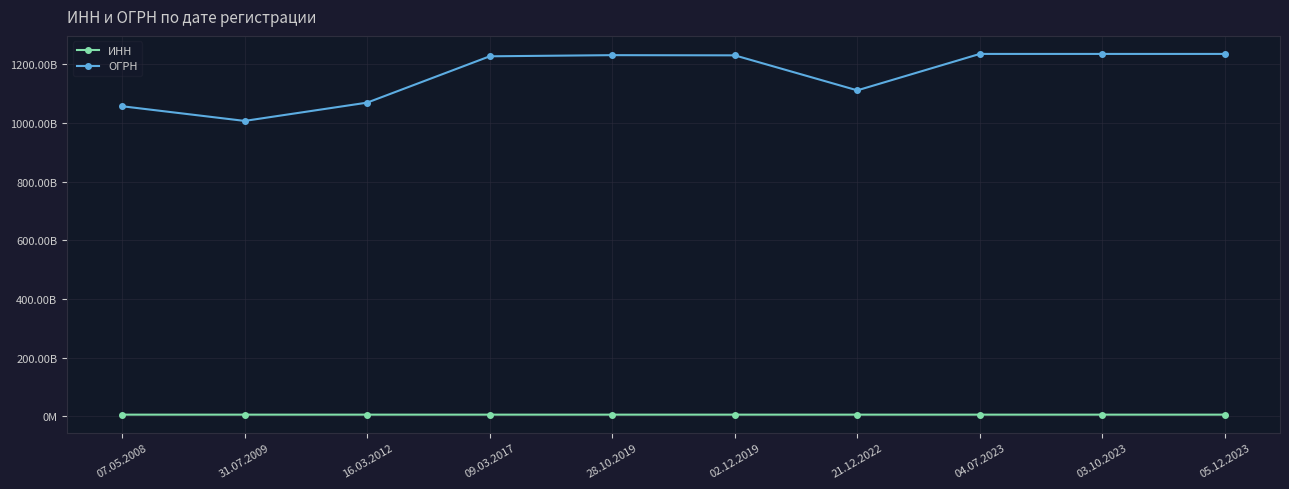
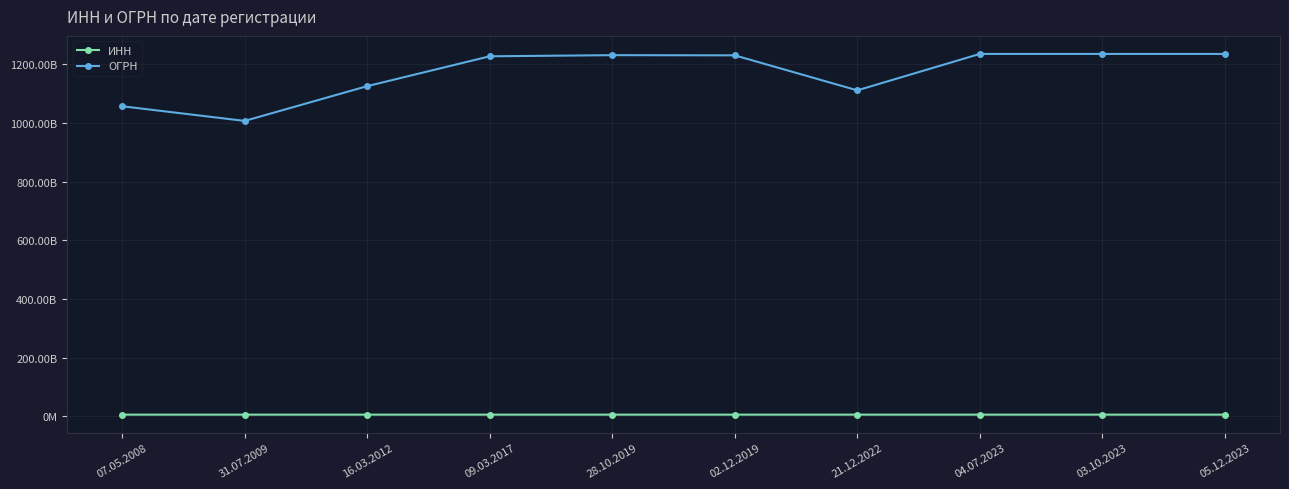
  {
    "ИНН": {
      "07.05.2008": 10000000000,
      "31.07.2009": 10000000000,
      "16.03.2012": 10000000000,
      "09.03.2017": 10000000000,
      "28.10.2019": 10000000000,
      "02.12.2019": 10000000000,
      "21.12.2022": 10000000000,
      "04.07.2023": 10000000000,
      "03.10.2023": 10000000000,
      "05.12.2023": 10000000000
    },
    "ОГРН": {
      "07.05.2008": 1060000000000,
      "31.07.2009": 1010000000000,
-     "16.03.2012": 1070000000000,
+     "16.03.2012": 1130000000000,
      "09.03.2017": 1230000000000,
      "28.10.2019": 1230000000000,
      "02.12.2019": 1230000000000,
      "21.12.2022": 1110000000000,
      "04.07.2023": 1240000000000,
      "03.10.2023": 1240000000000,
      "05.12.2023": 1240000000000
    }
  }
